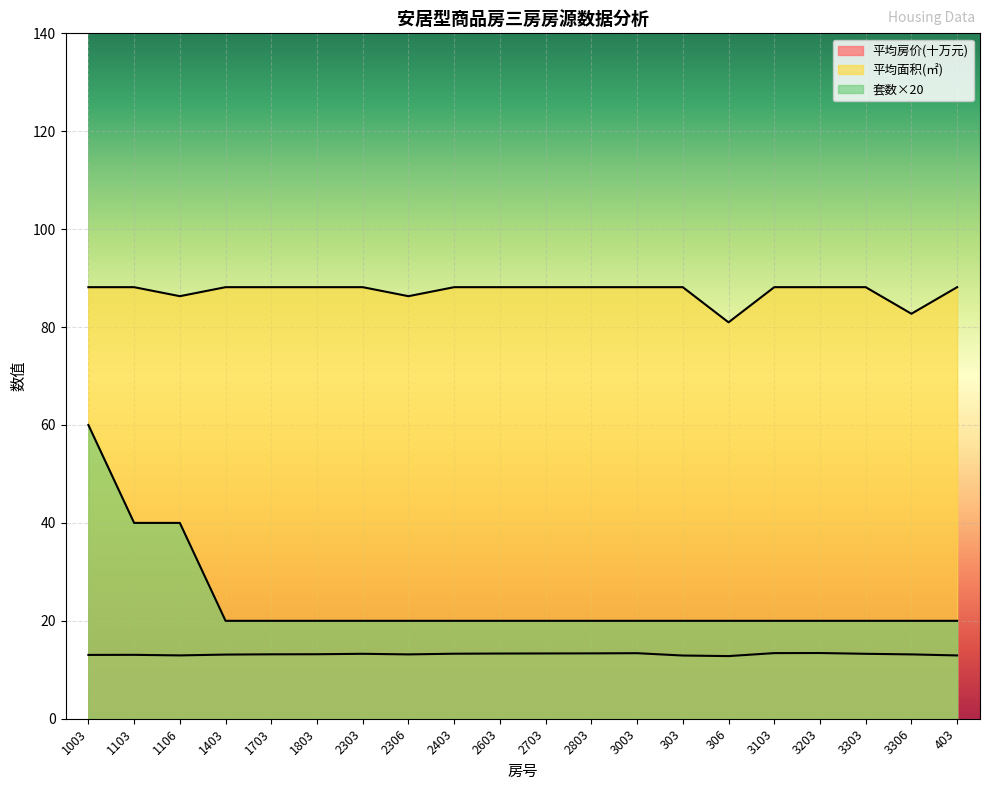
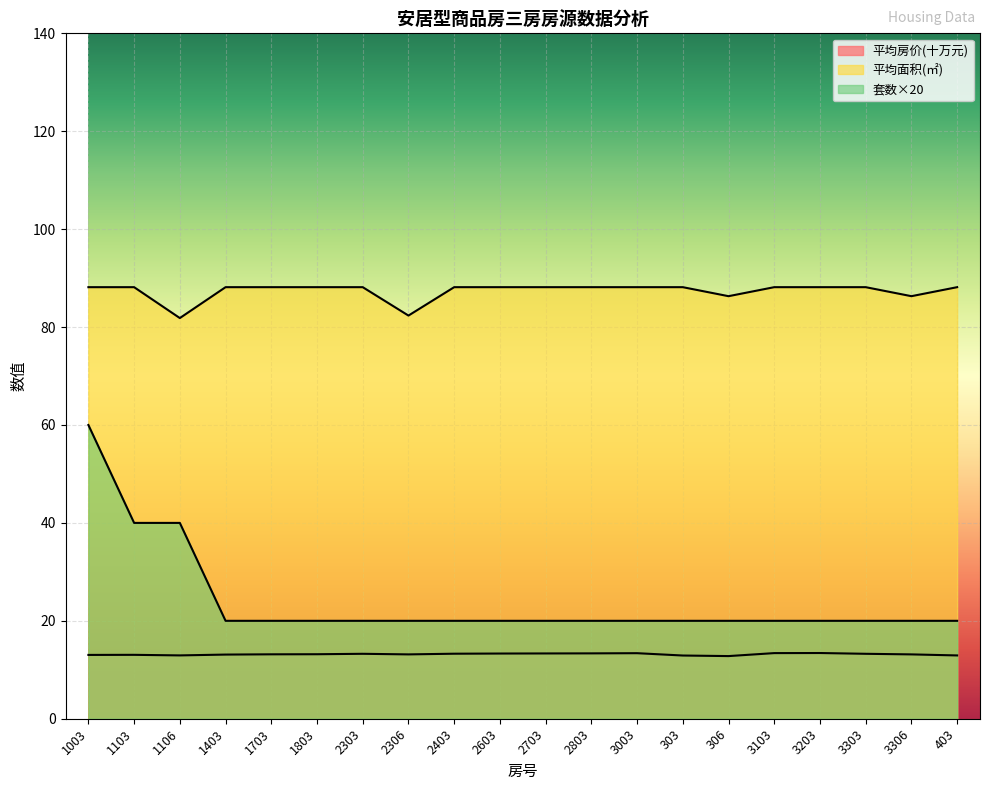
  {
    "平均房价(十万元)": {
      "1003": 13,
      "1103": 13,
      "1106": 13,
      "1403": 13,
      "1703": 13,
      "1803": 13,
      "2303": 13,
      "2306": 13,
      "2403": 13,
      "2603": 13,
      "2703": 13,
      "2803": 13,
      "3003": 13,
      "303": 13,
      "306": 13,
      "3103": 13,
      "3203": 13,
      "3303": 13,
      "3306": 13,
      "403": 13
    },
    "平均面积(㎡)": {
      "1003": 88,
      "1103": 88,
-     "1106": 86,
+     "1106": 82,
      "1403": 88,
      "1703": 88,
      "1803": 88,
      "2303": 88,
-     "2306": 86,
+     "2306": 82,
      "2403": 88,
      "2603": 88,
      "2703": 88,
      "2803": 88,
      "3003": 88,
      "303": 88,
-     "306": 81,
+     "306": 86,
      "3103": 88,
      "3203": 88,
      "3303": 88,
-     "3306": 83,
+     "3306": 86,
      "403": 88
    },
    "套数×20": {
      "1003": 60,
      "1103": 40,
      "1106": 40,
      "1403": 20,
      "1703": 20,
      "1803": 20,
      "2303": 20,
      "2306": 20,
      "2403": 20,
      "2603": 20,
      "2703": 20,
      "2803": 20,
      "3003": 20,
      "303": 20,
      "306": 20,
      "3103": 20,
      "3203": 20,
      "3303": 20,
      "3306": 20,
      "403": 20
    }
  }
